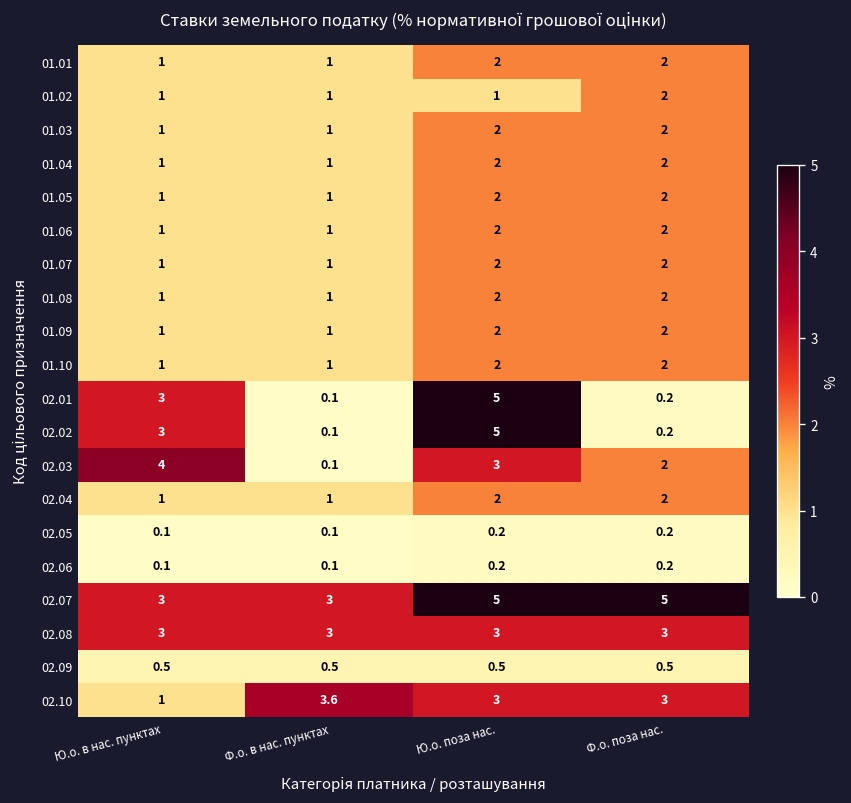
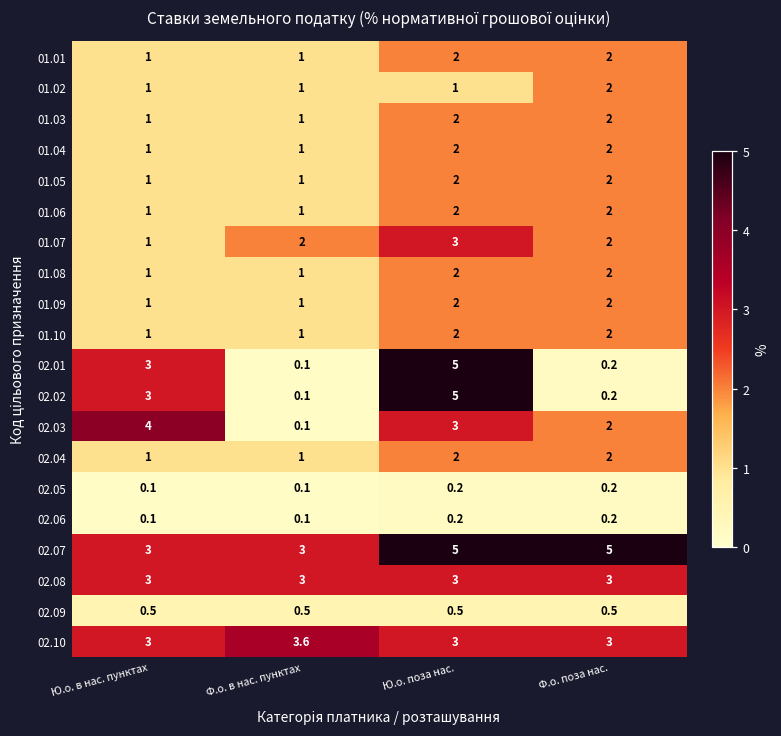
  {
    "01.01": {
      "Ю.о. в нас. пунктах": 1,
      "Ф.о. в нас. пунктах": 1,
      "Ю.о. поза нас.": 2,
      "Ф.о. поза нас.": 2
    },
    "01.02": {
      "Ю.о. в нас. пунктах": 1,
      "Ф.о. в нас. пунктах": 1,
      "Ю.о. поза нас.": 1,
      "Ф.о. поза нас.": 2
    },
    "01.03": {
      "Ю.о. в нас. пунктах": 1,
      "Ф.о. в нас. пунктах": 1,
      "Ю.о. поза нас.": 2,
      "Ф.о. поза нас.": 2
    },
    "01.04": {
      "Ю.о. в нас. пунктах": 1,
      "Ф.о. в нас. пунктах": 1,
      "Ю.о. поза нас.": 2,
      "Ф.о. поза нас.": 2
    },
    "01.05": {
      "Ю.о. в нас. пунктах": 1,
      "Ф.о. в нас. пунктах": 1,
      "Ю.о. поза нас.": 2,
      "Ф.о. поза нас.": 2
    },
    "01.06": {
      "Ю.о. в нас. пунктах": 1,
      "Ф.о. в нас. пунктах": 1,
      "Ю.о. поза нас.": 2,
      "Ф.о. поза нас.": 2
    },
    "01.07": {
      "Ю.о. в нас. пунктах": 1,
-     "Ф.о. в нас. пунктах": 1,
-     "Ю.о. поза нас.": 2,
+     "Ф.о. в нас. пунктах": 2,
+     "Ю.о. поза нас.": 3,
      "Ф.о. поза нас.": 2
    },
    "01.08": {
      "Ю.о. в нас. пунктах": 1,
      "Ф.о. в нас. пунктах": 1,
      "Ю.о. поза нас.": 2,
      "Ф.о. поза нас.": 2
    },
    "01.09": {
      "Ю.о. в нас. пунктах": 1,
      "Ф.о. в нас. пунктах": 1,
      "Ю.о. поза нас.": 2,
      "Ф.о. поза нас.": 2
    },
    "01.10": {
      "Ю.о. в нас. пунктах": 1,
      "Ф.о. в нас. пунктах": 1,
      "Ю.о. поза нас.": 2,
      "Ф.о. поза нас.": 2
    },
    "02.01": {
      "Ю.о. в нас. пунктах": 3,
      "Ф.о. в нас. пунктах": 0.1,
      "Ю.о. поза нас.": 5,
      "Ф.о. поза нас.": 0.2
    },
    "02.02": {
      "Ю.о. в нас. пунктах": 3,
      "Ф.о. в нас. пунктах": 0.1,
      "Ю.о. поза нас.": 5,
      "Ф.о. поза нас.": 0.2
    },
    "02.03": {
      "Ю.о. в нас. пунктах": 4,
      "Ф.о. в нас. пунктах": 0.1,
      "Ю.о. поза нас.": 3,
      "Ф.о. поза нас.": 2
    },
    "02.04": {
      "Ю.о. в нас. пунктах": 1,
      "Ф.о. в нас. пунктах": 1,
      "Ю.о. поза нас.": 2,
      "Ф.о. поза нас.": 2
    },
    "02.05": {
      "Ю.о. в нас. пунктах": 0.1,
      "Ф.о. в нас. пунктах": 0.1,
      "Ю.о. поза нас.": 0.2,
      "Ф.о. поза нас.": 0.2
    },
    "02.06": {
      "Ю.о. в нас. пунктах": 0.1,
      "Ф.о. в нас. пунктах": 0.1,
      "Ю.о. поза нас.": 0.2,
      "Ф.о. поза нас.": 0.2
    },
    "02.07": {
      "Ю.о. в нас. пунктах": 3,
      "Ф.о. в нас. пунктах": 3,
      "Ю.о. поза нас.": 5,
      "Ф.о. поза нас.": 5
    },
    "02.08": {
      "Ю.о. в нас. пунктах": 3,
      "Ф.о. в нас. пунктах": 3,
      "Ю.о. поза нас.": 3,
      "Ф.о. поза нас.": 3
    },
    "02.09": {
      "Ю.о. в нас. пунктах": 0.5,
      "Ф.о. в нас. пунктах": 0.5,
      "Ю.о. поза нас.": 0.5,
      "Ф.о. поза нас.": 0.5
    },
    "02.10": {
-     "Ю.о. в нас. пунктах": 1,
+     "Ю.о. в нас. пунктах": 3,
      "Ф.о. в нас. пунктах": 3.6,
      "Ю.о. поза нас.": 3,
      "Ф.о. поза нас.": 3
    }
  }
